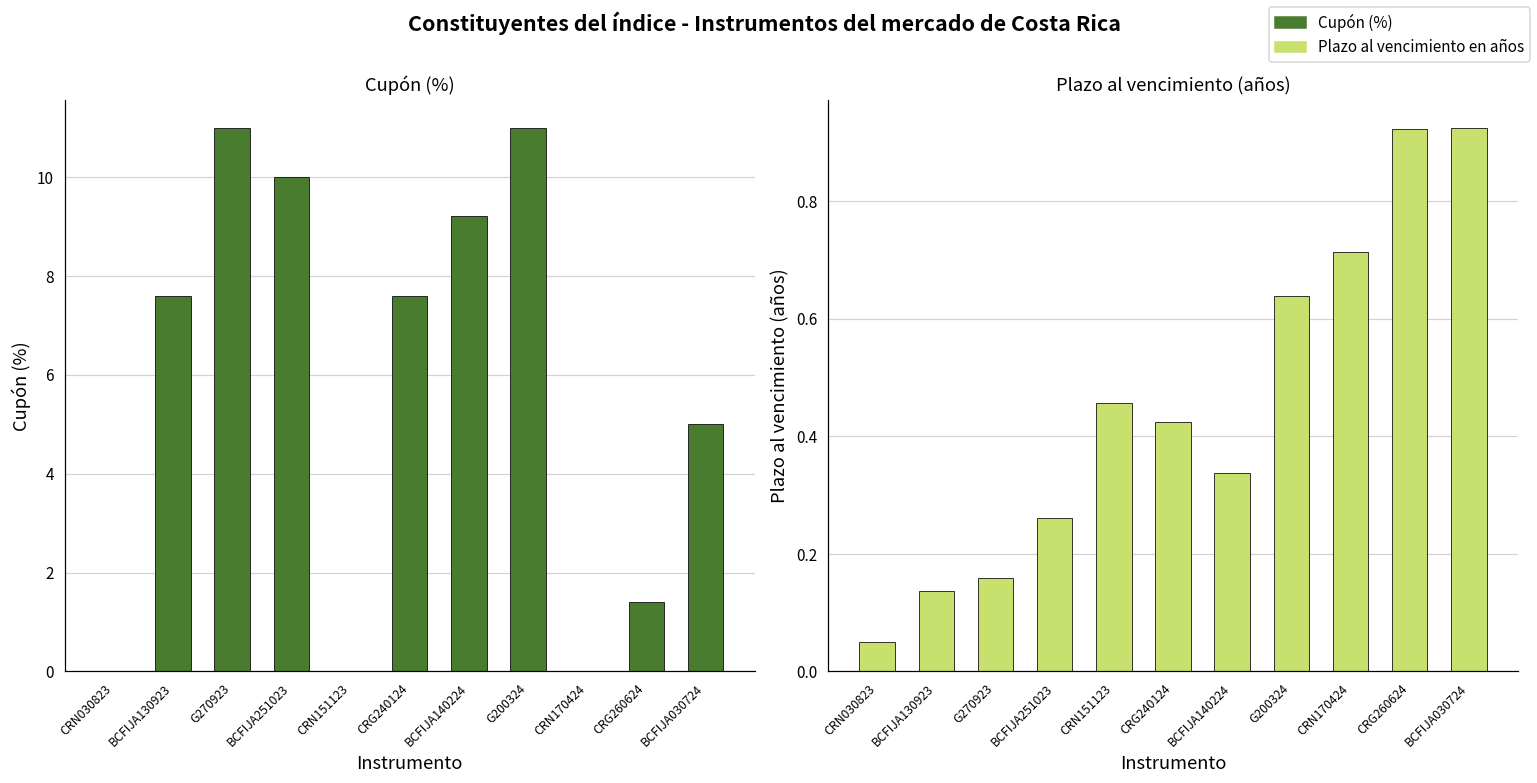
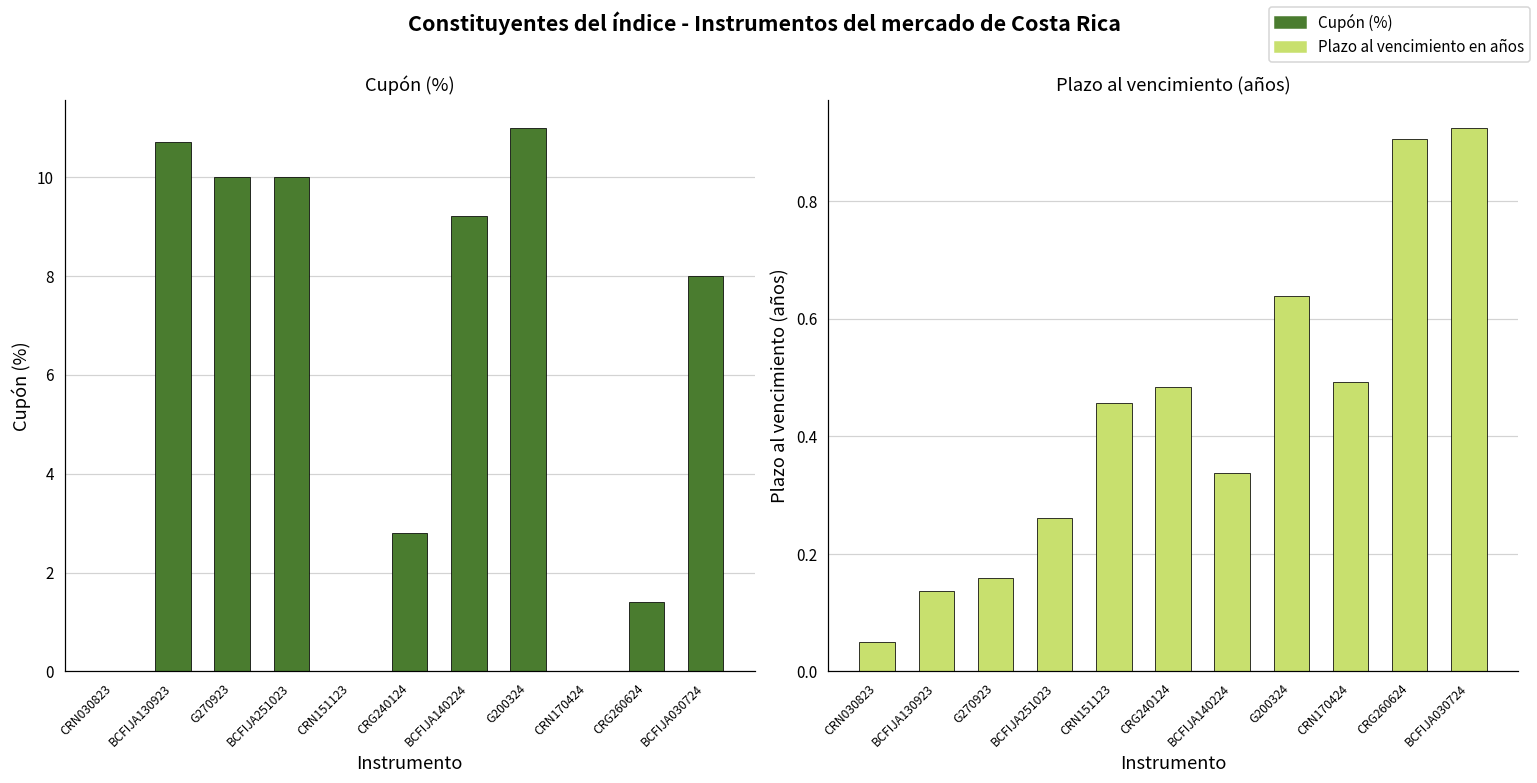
  {
    "Cupón (%)": {
      "CRN030823": 0.0,
-     "BCFIJA130923": 7.6,
-     "G270923": 11,
+     "BCFIJA130923": 10.7,
+     "G270923": 10,
      "BCFIJA251023": 10.0,
      "CRN151123": 0.0,
-     "CRG240124": 7.6,
+     "CRG240124": 2.8,
      "BCFIJA140224": 9.2,
      "G200324": 11.0,
      "CRN170424": 0.0,
      "CRG260624": 1.4,
-     "BCFIJA030724": 5
+     "BCFIJA030724": 8
    },
    "Plazo al vencimiento (años)": {
      "CRN030823": 0.05,
      "BCFIJA130923": 0.14,
      "G270923": 0.16,
      "BCFIJA251023": 0.26,
      "CRN151123": 0.46,
-     "CRG240124": 0.42,
+     "CRG240124": 0.48,
      "BCFIJA140224": 0.34,
      "G200324": 0.64,
-     "CRN170424": 0.71,
-     "CRG260624": 0.92,
+     "CRN170424": 0.49,
+     "CRG260624": 0.91,
      "BCFIJA030724": 0.93
    }
  }
